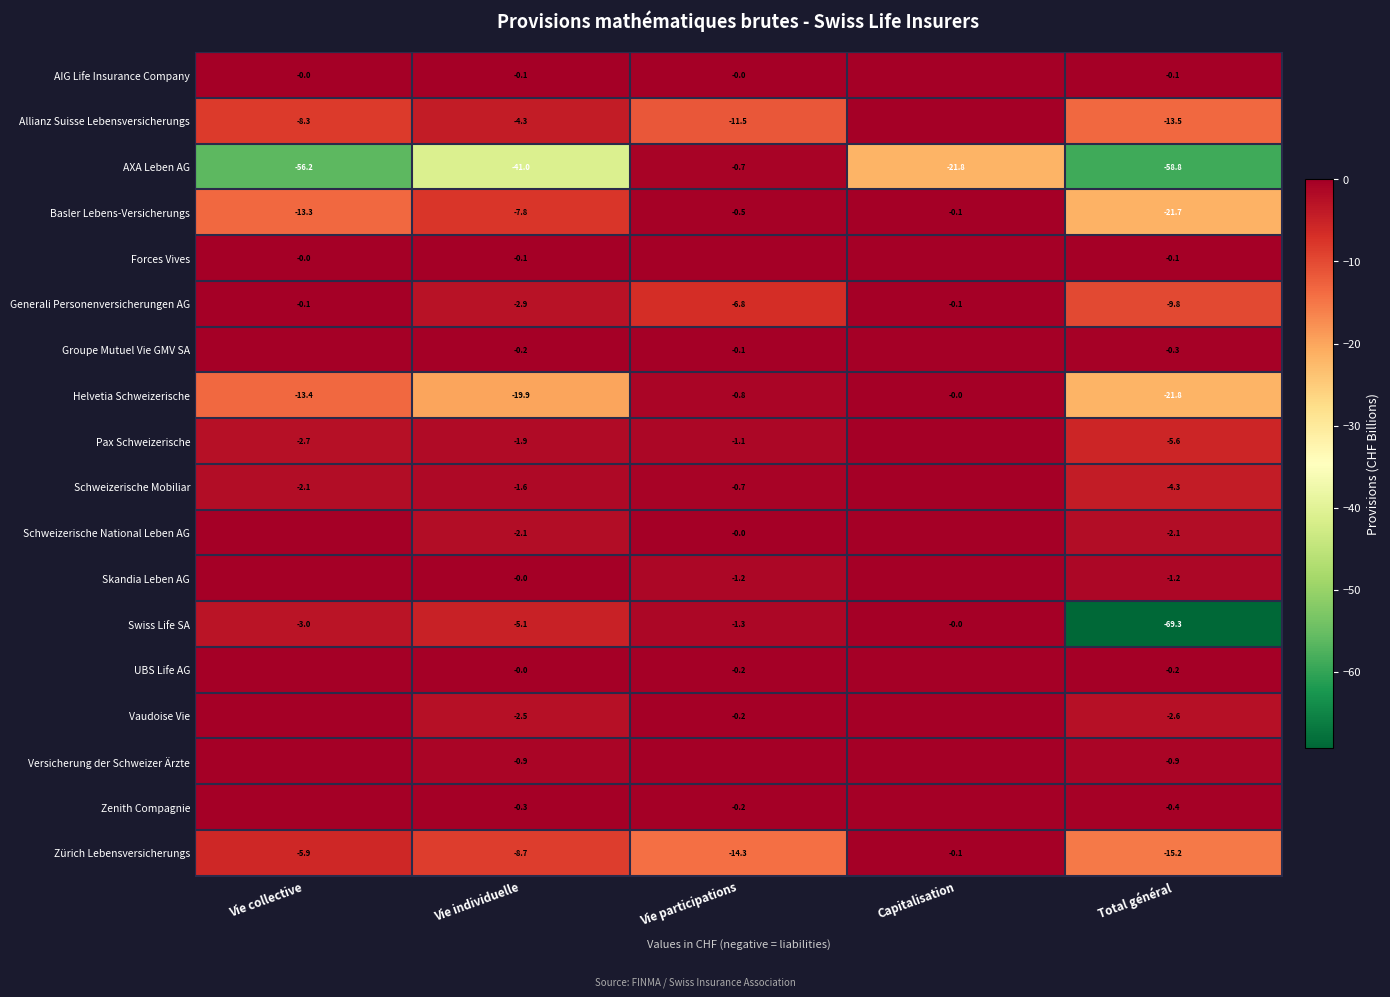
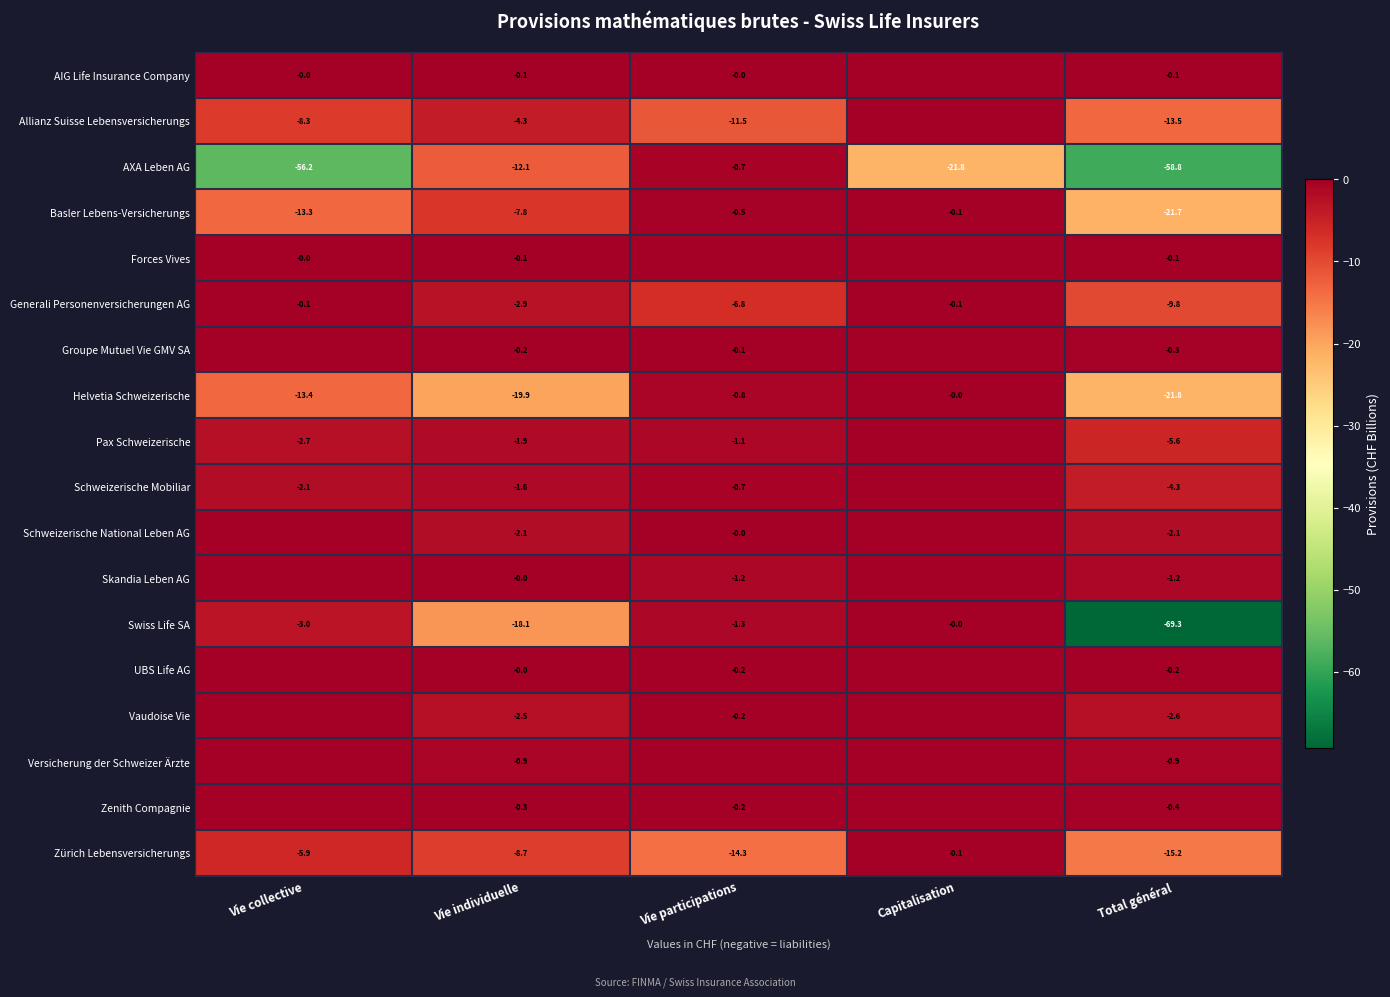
  {
    "AIG Life Insurance Company": {
      "Vie collective": -0.0,
      "Vie individuelle": -0.1,
      "Vie participations": -0.0,
      "Total général": -0.1
    },
    "Allianz Suisse Lebensversicherungs": {
      "Vie collective": -8.3,
      "Vie individuelle": -4.3,
      "Vie participations": -11.5,
      "Total général": -13.5
    },
    "AXA Leben AG": {
      "Vie collective": -56.2,
-     "Vie individuelle": -41.0,
+     "Vie individuelle": -12.1,
      "Vie participations": -0.7,
      "Capitalisation": -21.8,
      "Total général": -58.8
    },
    "Basler Lebens-Versicherungs": {
      "Vie collective": -13.3,
      "Vie individuelle": -7.8,
      "Vie participations": -0.5,
      "Capitalisation": -0.1,
      "Total général": -21.7
    },
    "Forces Vives": {
      "Vie collective": -0.0,
      "Vie individuelle": -0.1,
      "Total général": -0.1
    },
    "Generali Personenversicherungen AG": {
      "Vie collective": -0.1,
      "Vie individuelle": -2.9,
      "Vie participations": -6.8,
      "Capitalisation": -0.1,
      "Total général": -9.8
    },
    "Groupe Mutuel Vie GMV SA": {
      "Vie individuelle": -0.2,
      "Vie participations": -0.1,
      "Total général": -0.3
    },
    "Helvetia Schweizerische": {
      "Vie collective": -13.4,
      "Vie individuelle": -19.9,
      "Vie participations": -0.8,
      "Capitalisation": -0.0,
      "Total général": -21.8
    },
    "Pax Schweizerische": {
      "Vie collective": -2.7,
      "Vie individuelle": -1.9,
      "Vie participations": -1.1,
      "Total général": -5.6
    },
    "Schweizerische Mobiliar": {
      "Vie collective": -2.1,
      "Vie individuelle": -1.6,
      "Vie participations": -0.7,
      "Total général": -4.3
    },
    "Schweizerische National Leben AG": {
      "Vie individuelle": -2.1,
      "Vie participations": -0.0,
      "Total général": -2.1
    },
    "Skandia Leben AG": {
      "Vie individuelle": -0.0,
      "Vie participations": -1.2,
      "Total général": -1.2
    },
    "Swiss Life SA": {
      "Vie collective": -3.0,
-     "Vie individuelle": -5.1,
+     "Vie individuelle": -18.1,
      "Vie participations": -1.3,
      "Capitalisation": -0.0,
      "Total général": -69.3
    },
    "UBS Life AG": {
      "Vie individuelle": -0.0,
      "Vie participations": -0.2,
      "Total général": -0.2
    },
    "Vaudoise Vie": {
      "Vie individuelle": -2.5,
      "Vie participations": -0.2,
      "Total général": -2.6
    },
    "Versicherung der Schweizer Ärzte": {
      "Vie individuelle": -0.9,
      "Total général": -0.9
    },
    "Zenith Compagnie": {
      "Vie individuelle": -0.3,
      "Vie participations": -0.2,
      "Total général": -0.4
    },
    "Zürich Lebensversicherungs": {
      "Vie collective": -5.9,
      "Vie individuelle": -8.7,
      "Vie participations": -14.3,
      "Capitalisation": -0.1,
      "Total général": -15.2
    }
  }
